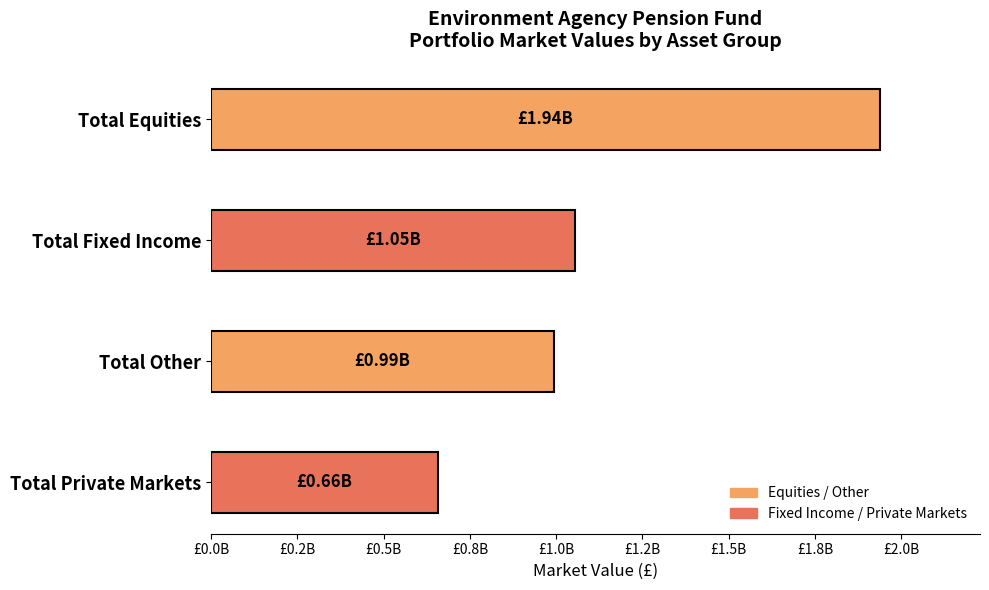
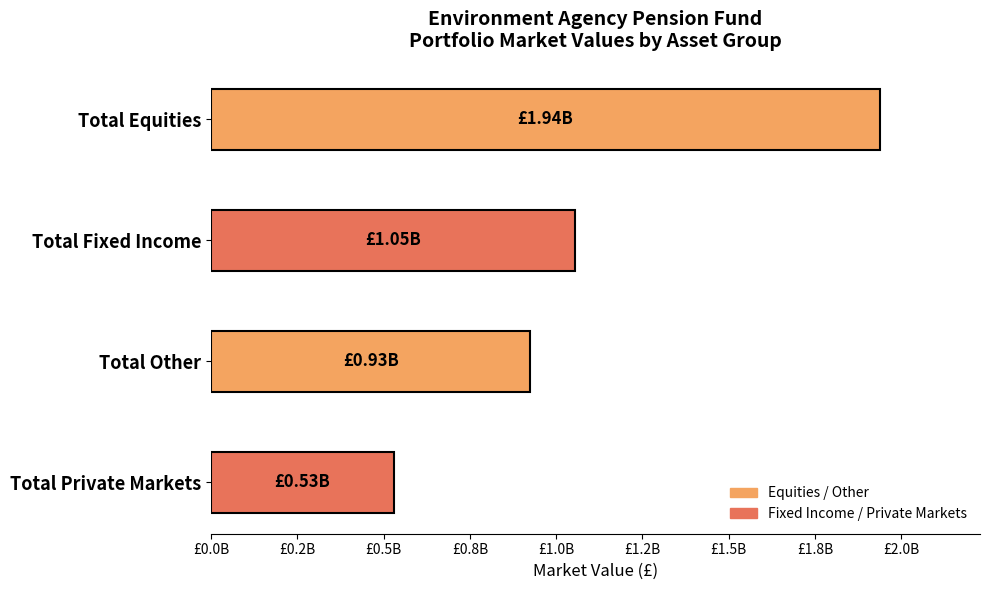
  {
    "Total Equities": "£1.94B",
    "Total Fixed Income": "£1.05B",
-   "Total Other": "£0.99B",
-   "Total Private Markets": "£0.66B"
+   "Total Other": "£0.93B",
+   "Total Private Markets": "£0.53B"
  }
